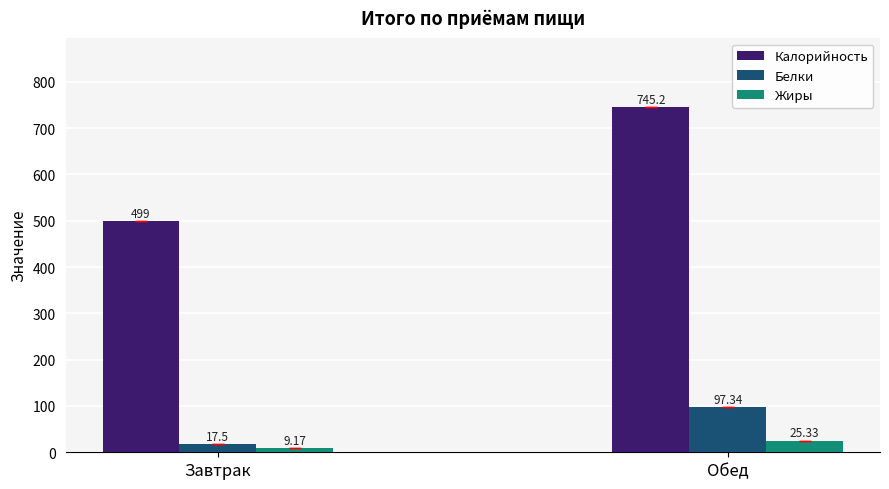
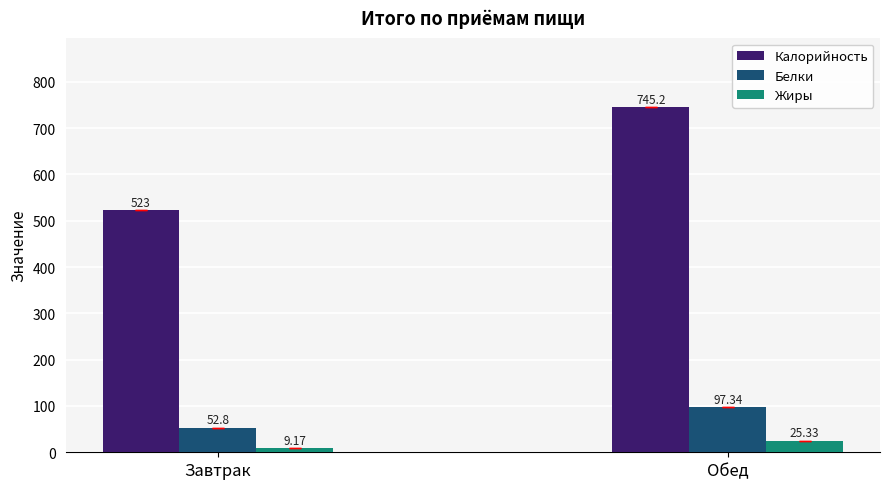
  {
    "Калорийность": {
-     "Завтрак": 499
+     "Завтрак": 523
    },
    "Белки": {
-     "Завтрак": 17.5
+     "Завтрак": 52.8
    }
  }
